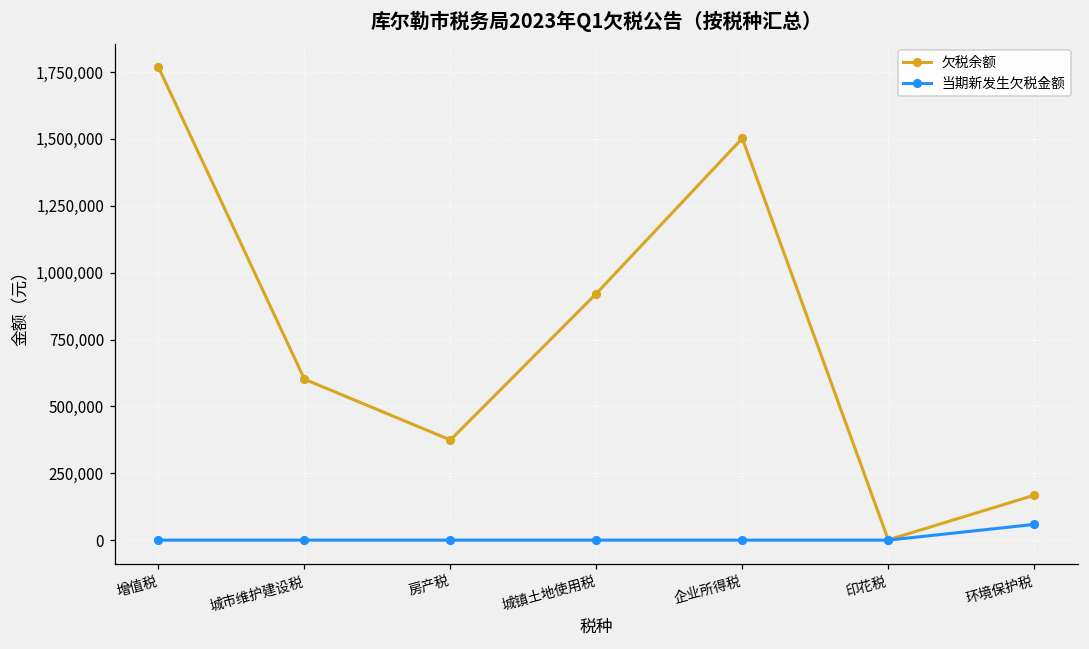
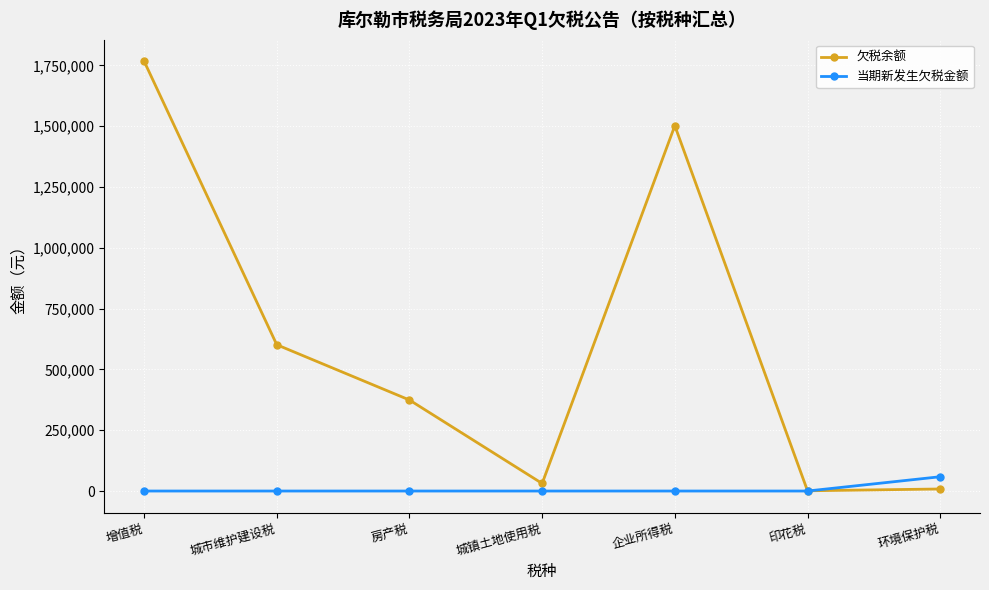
  {
    "欠税余额": {
      "增值税": "1,770,000",
      "城市维护建设税": "600,000",
      "房产税": "370,000",
-     "城镇土地使用税": "920,000",
+     "城镇土地使用税": "30,000",
      "企业所得税": "1,500,000",
-     "环境保护税": "170,000"
+     "环境保护税": "10,000"
    },
    "当期新发生欠税金额": {
      "增值税": "0",
      "城市维护建设税": "0",
      "房产税": "0",
      "城镇土地使用税": "0",
      "企业所得税": "0",
      "环境保护税": "60,000"
    }
  }
